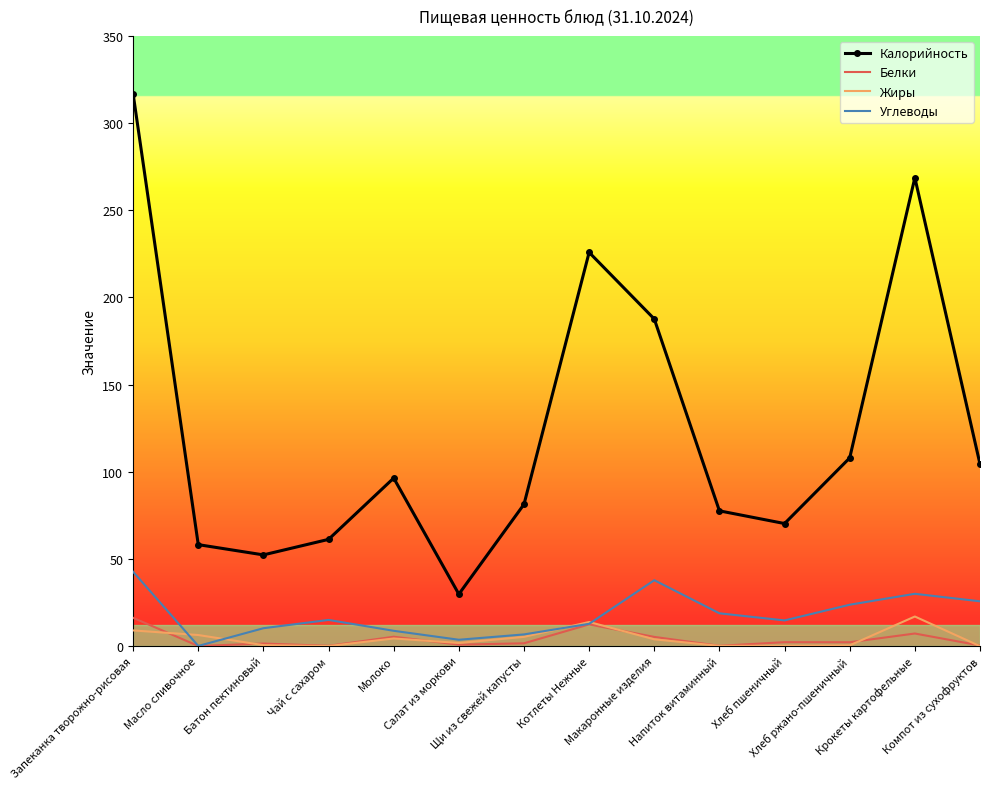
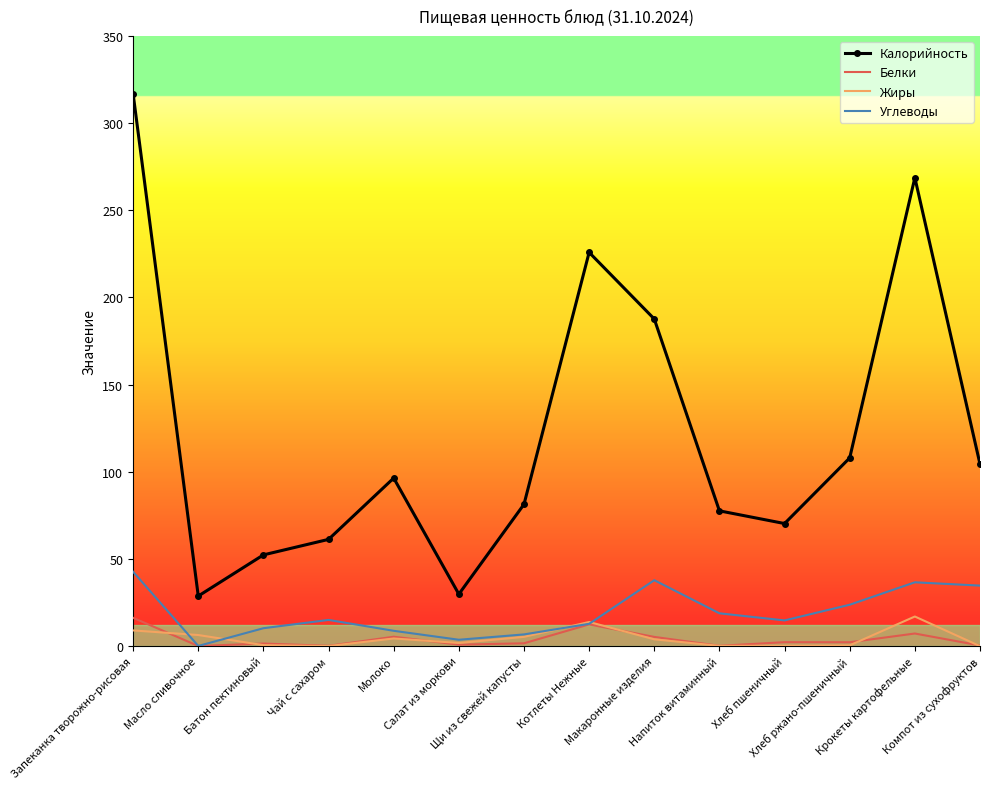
  {
    "Калорийность": {
      "Запеканка творожно-рисовая": 317,
-     "Масло сливочное": 58,
+     "Масло сливочное": 29,
      "Батон пектиновый": 52,
      "Чай с сахаром": 61,
      "Молоко": 96,
      "Салат из моркови": 30,
      "Щи из свежей капусты": 81,
      "Котлеты Нежные": 226,
      "Макаронные изделия": 188,
      "Напиток витаминный": 78,
      "Хлеб пшеничный": 70,
      "Хлеб ржано-пшеничный": 108,
      "Крокеты картофельные": 269,
      "Компот из сухофруктов": 104
    },
    "Белки": {
      "Запеканка творожно-рисовая": 16
    },
    "Жиры": {
      "Крокеты картофельные": 17
    },
    "Углеводы": {
      "Запеканка творожно-рисовая": 43,
      "Чай с сахаром": 15,
      "Макаронные изделия": 38,
      "Напиток витаминный": 19,
      "Хлеб пшеничный": 15,
      "Хлеб ржано-пшеничный": 24,
-     "Крокеты картофельные": 30,
-     "Компот из сухофруктов": 26
+     "Крокеты картофельные": 37,
+     "Компот из сухофруктов": 35
    }
  }
